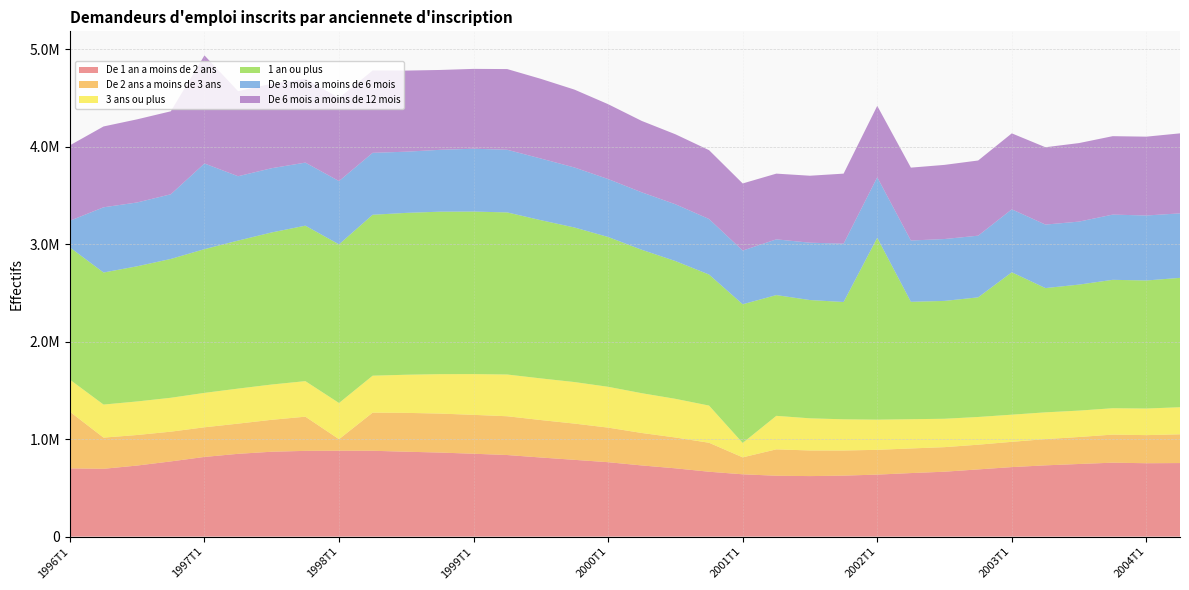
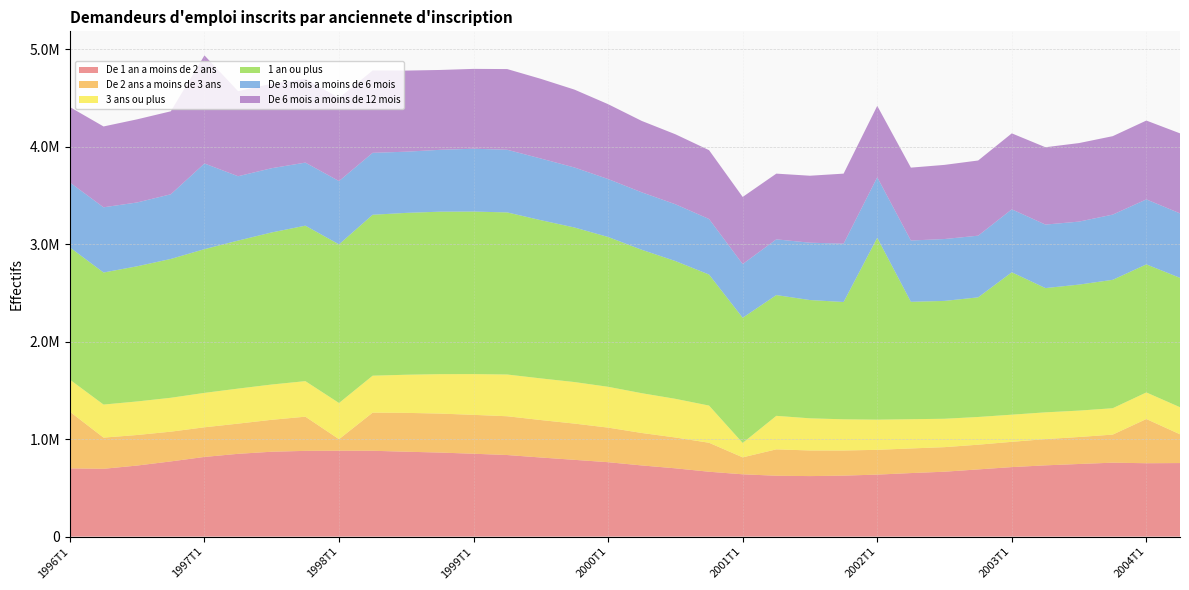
  {
    "De 1 an a moins de 2 ans": {
      "1996T1": 700000,
      "1997T1": 800000,
      "1998T1": 900000,
      "1999T1": 800000,
      "2000T1": 800000,
      "2001T1": 600000,
      "2002T1": 600000,
      "2003T1": 700000,
      "2004T1": 800000
    },
    "De 2 ans a moins de 3 ans": {
      "1996T1": 600000,
      "1997T1": 300000,
      "1998T1": 100000,
      "1999T1": 400000,
      "2000T1": 400000,
      "2001T1": 200000,
      "2002T1": 300000,
      "2003T1": 300000,
-     "2004T1": 300000
+     "2004T1": 500000
    },
    "3 ans ou plus": {
      "1996T1": 300000,
      "1997T1": 400000,
      "1998T1": 400000,
      "1999T1": 400000,
      "2000T1": 400000,
      "2001T1": 100000,
      "2002T1": 300000,
      "2003T1": 300000,
      "2004T1": 300000
    },
    "1 an ou plus": {
      "1996T1": 1400000,
      "1997T1": 1500000,
      "1998T1": 1600000,
      "1999T1": 1700000,
      "2000T1": 1500000,
-     "2001T1": 1400000,
+     "2001T1": 1300000,
      "2002T1": 1900000,
      "2003T1": 1500000,
      "2004T1": 1300000
    },
    "De 3 mois a moins de 6 mois": {
-     "1996T1": 300000,
+     "1996T1": 700000,
      "1997T1": 900000,
      "1998T1": 600000,
      "1999T1": 600000,
      "2000T1": 600000,
      "2001T1": 600000,
      "2002T1": 600000,
      "2003T1": 600000,
      "2004T1": 700000
    },
    "De 6 mois a moins de 12 mois": {
      "1996T1": 800000,
      "1997T1": 1100000,
      "1999T1": 800000,
      "2000T1": 800000,
      "2001T1": 700000,
      "2002T1": 700000,
      "2003T1": 800000,
      "2004T1": 800000
    }
  }
